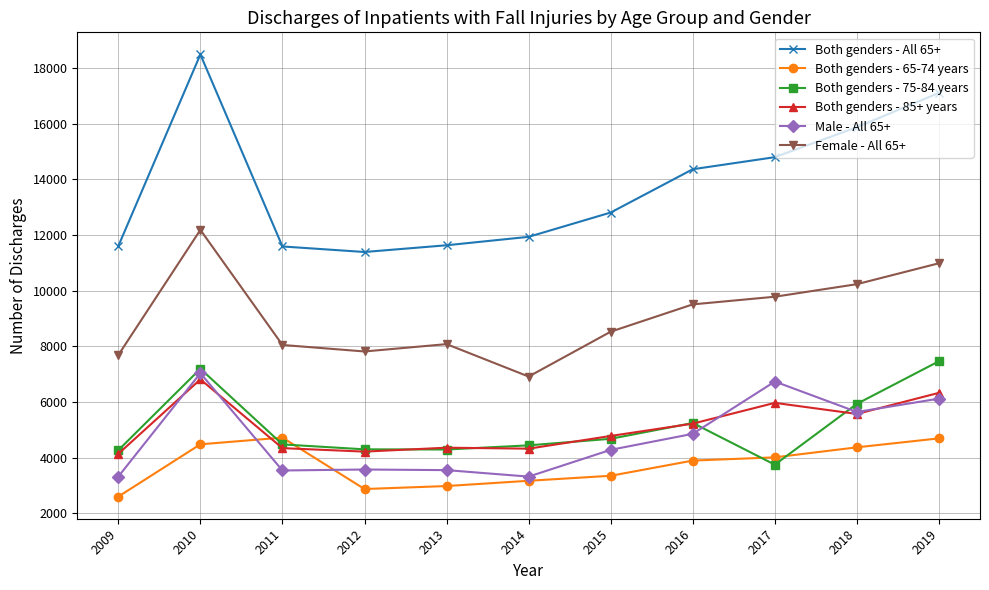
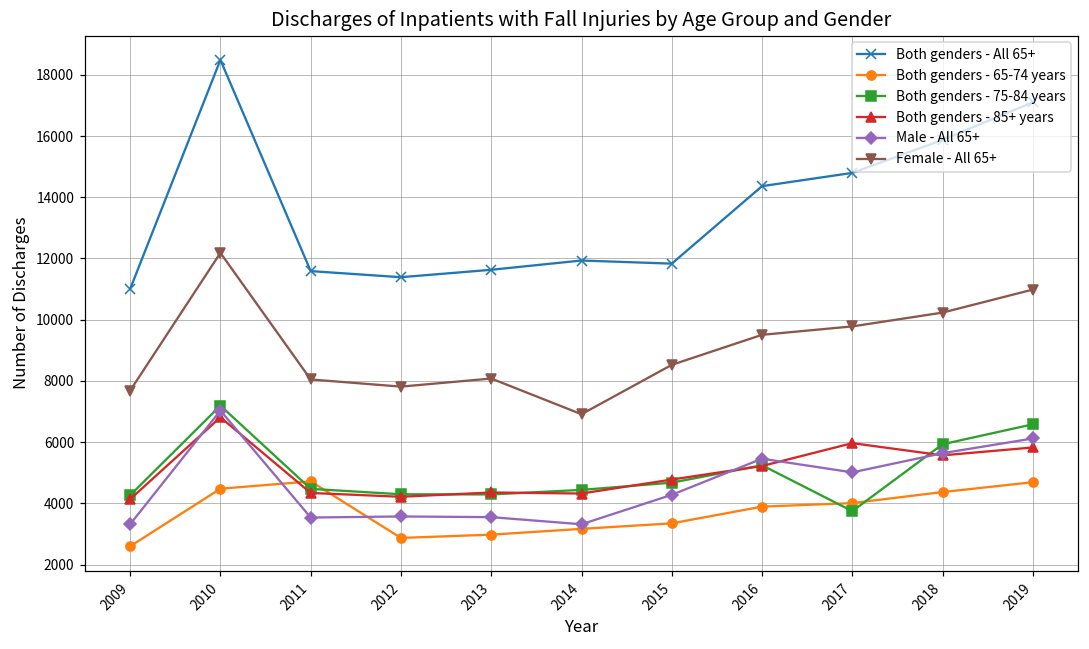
  {
    "Both genders - All 65+": {
-     "2009": 11600,
+     "2009": 11000,
      "2010": 18500,
      "2011": 11600,
      "2012": 11400,
      "2013": 11600,
      "2014": 11900,
-     "2015": 12800,
+     "2015": 11800,
      "2016": 14400,
      "2017": 14800
    },
    "Both genders - 65-74 years": {
      "2009": 2600,
      "2010": 4500,
      "2011": 4700,
      "2012": 2900,
      "2013": 3000,
      "2014": 3200,
      "2015": 3300,
      "2016": 3900,
      "2017": 4000,
      "2018": 4400,
      "2019": 4700
    },
    "Both genders - 75-84 years": {
      "2009": 4300,
      "2010": 7200,
      "2011": 4500,
      "2014": 4400,
      "2015": 4700,
      "2017": 3700,
      "2018": 5900,
-     "2019": 7500
+     "2019": 6600
    },
    "Both genders - 85+ years": {
      "2009": 4100,
      "2010": 6800,
      "2011": 4300,
      "2014": 4300,
      "2015": 4800,
      "2017": 6000,
-     "2019": 6300
+     "2019": 5800
    },
    "Male - All 65+": {
      "2009": 3300,
      "2010": 7000,
      "2011": 3500,
      "2012": 3600,
      "2013": 3600,
      "2014": 3300,
      "2015": 4300,
-     "2016": 4900,
-     "2017": 6700,
+     "2016": 5500,
+     "2017": 5000,
      "2019": 6100
    },
    "Female - All 65+": {
      "2009": 7700,
      "2010": 12200,
      "2011": 8000,
      "2012": 7800,
      "2013": 8100,
      "2014": 6900,
      "2015": 8500,
      "2016": 9500,
      "2017": 9800,
      "2018": 10200,
      "2019": 11000
    }
  }
